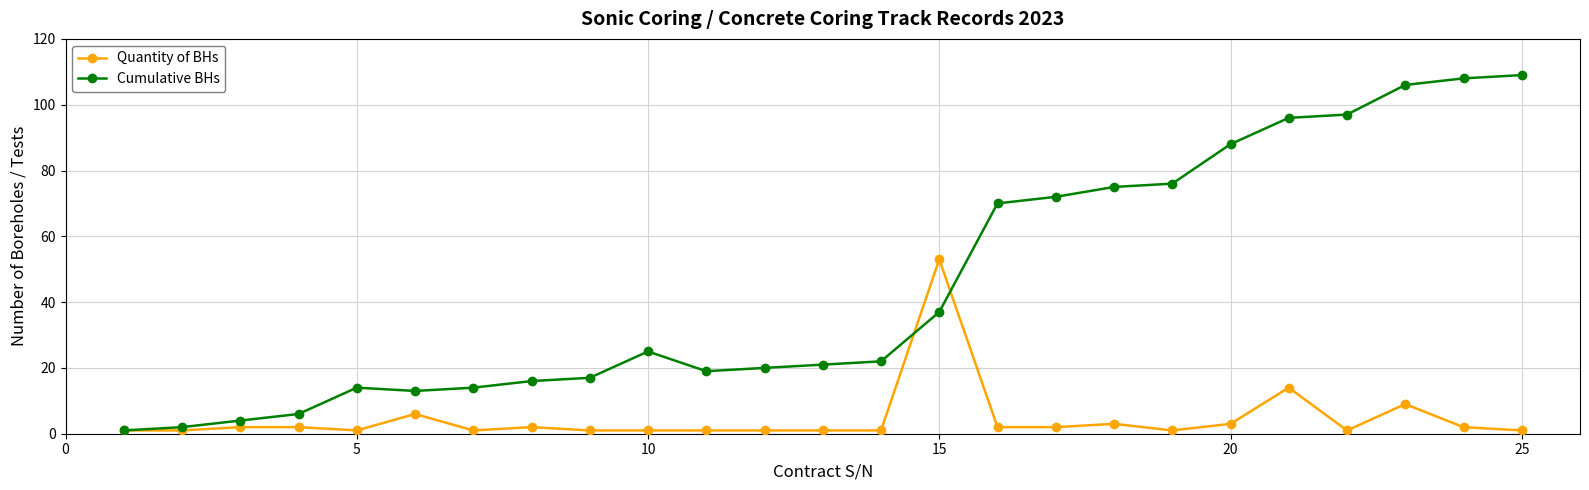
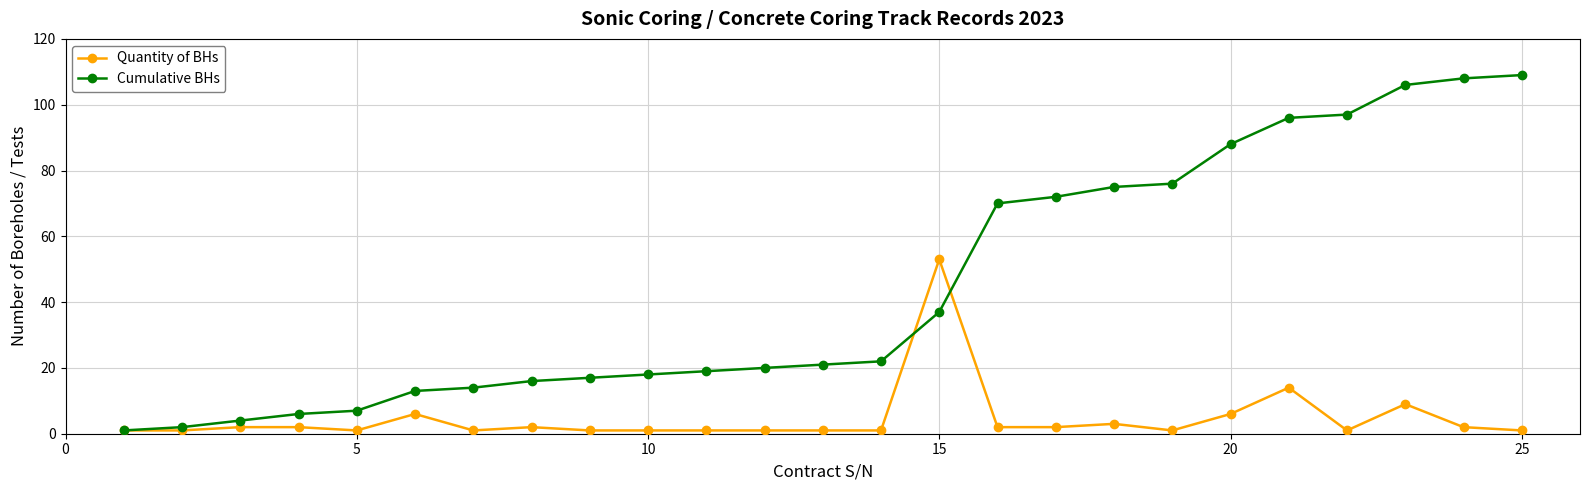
  {
    "Quantity of BHs": {
      "5": 1,
      "10": 1,
      "15": 53,
-     "20": 3,
+     "20": 6,
      "25": 1
    },
    "Cumulative BHs": {
-     "5": 14,
-     "10": 25,
+     "5": 7,
+     "10": 18,
      "15": 37,
      "20": 88,
      "25": 109
    }
  }
